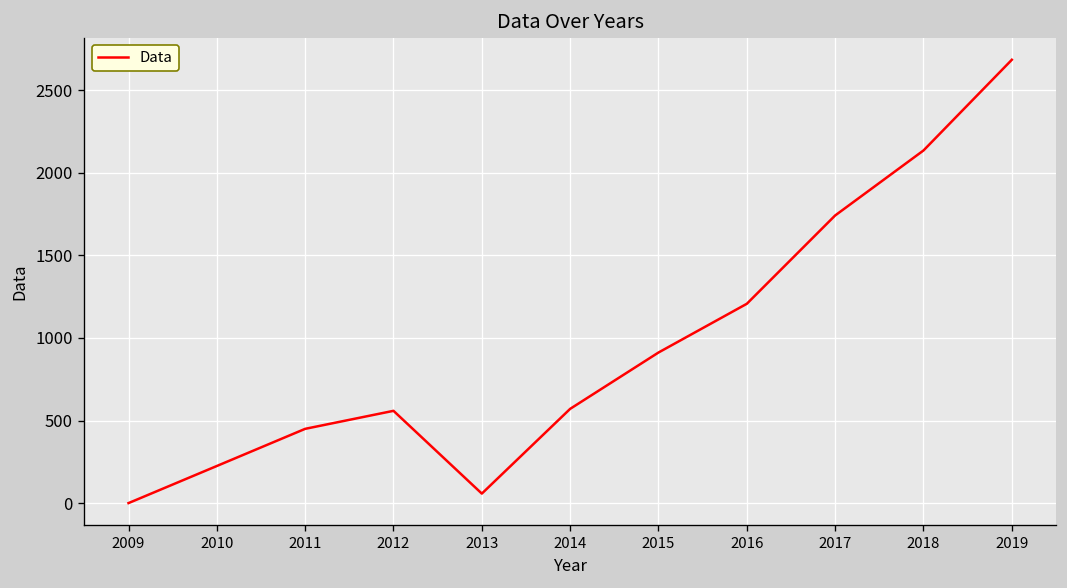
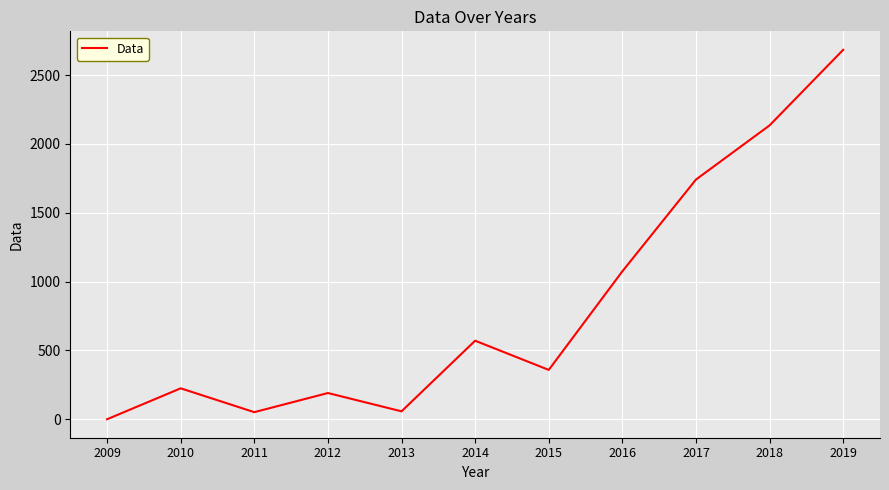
  {
    "2009": 0,
    "2010": 230,
-   "2011": 450,
-   "2012": 560,
+   "2011": 50,
+   "2012": 190,
    "2013": 60,
    "2014": 570,
-   "2015": 910,
-   "2016": 1210,
+   "2015": 360,
+   "2016": 1080,
    "2017": 1740,
    "2018": 2140,
    "2019": 2680
  }
